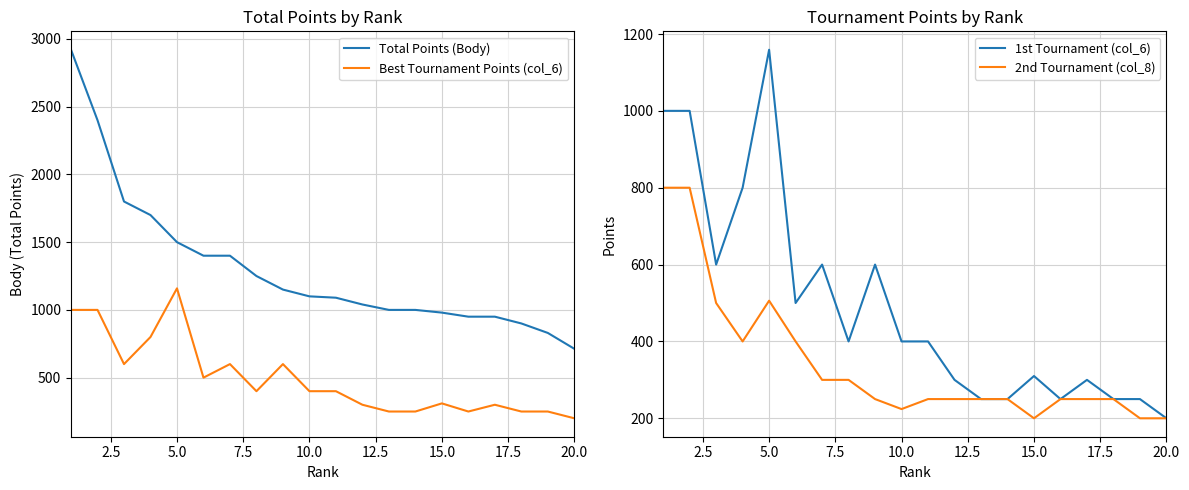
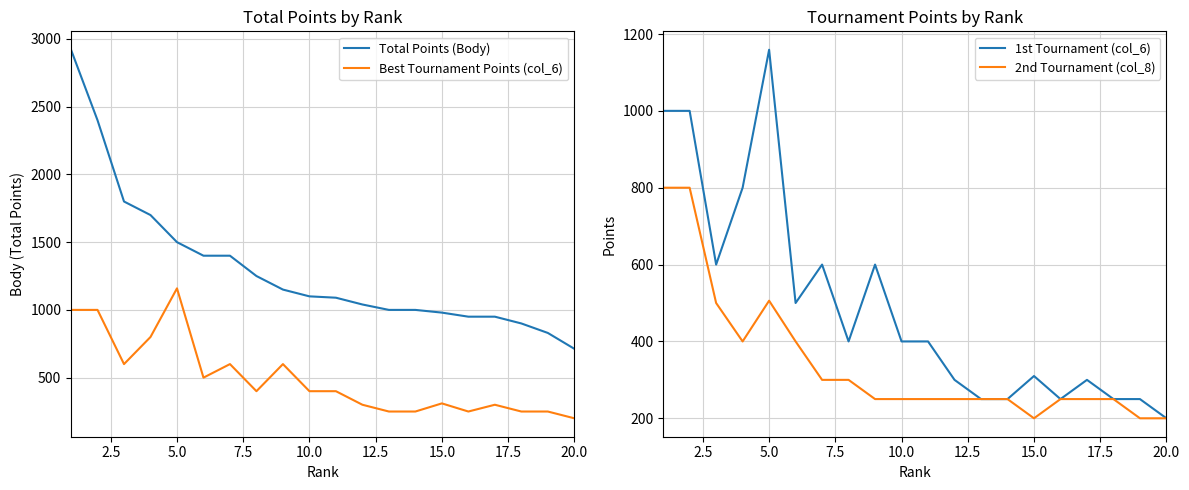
  {
    "Total Points by Rank": {
      "Total Points (Body)": {
        "5.0": 1500,
        "10.0": 1100,
        "15.0": 980,
        "20.0": 710
      },
      "Best Tournament Points (col_6)": {
        "5.0": 1160,
        "10.0": 400,
        "15.0": 310,
        "20.0": 200
      }
    },
    "Tournament Points by Rank": {
      "1st Tournament (col_6)": {
        "5.0": 1160,
        "10.0": 400,
        "15.0": 310
      },
      "2nd Tournament (col_8)": {
        "5.0": 510,
-       "10.0": 220,
+       "10.0": 250,
        "15.0": 200
      }
    }
  }
